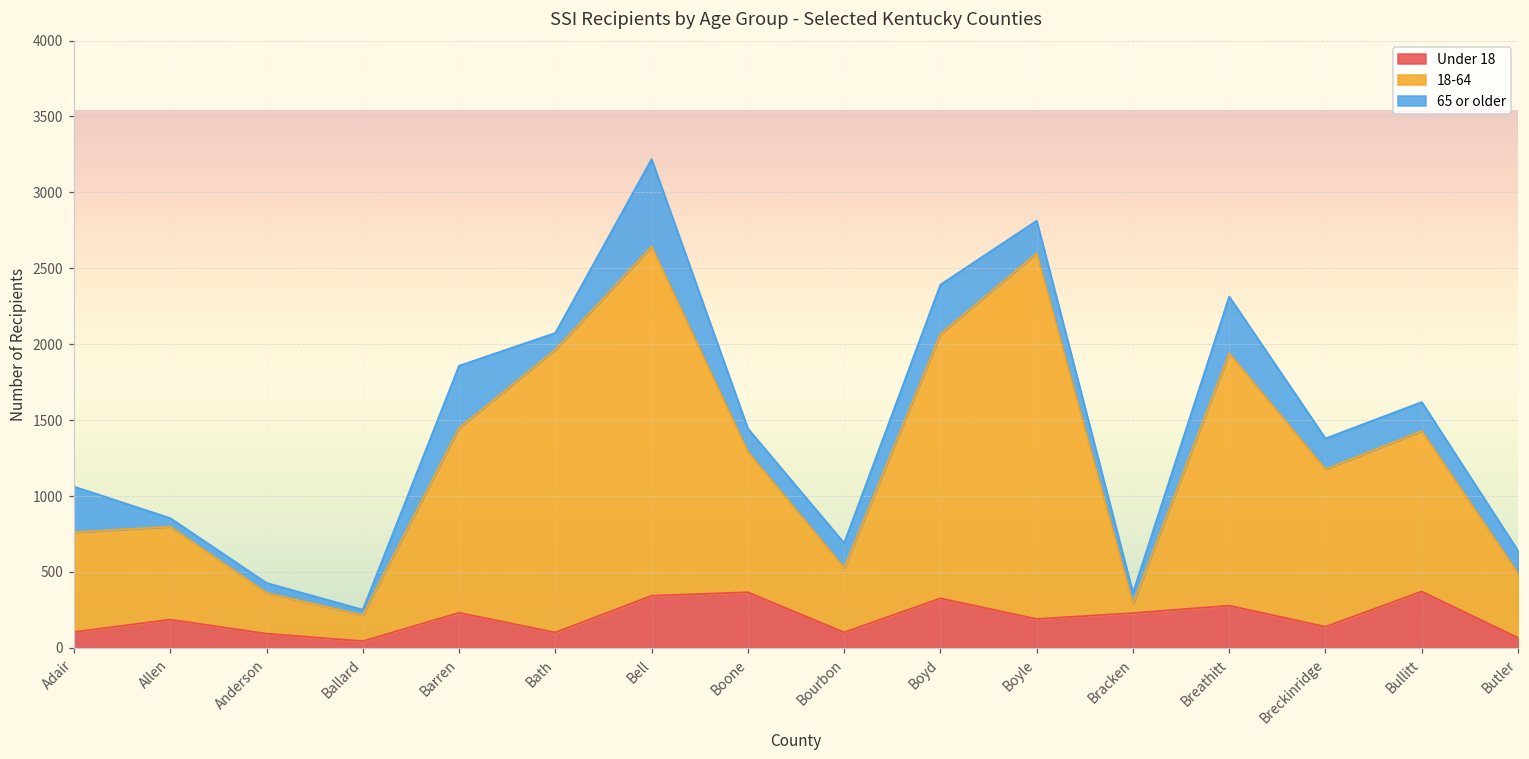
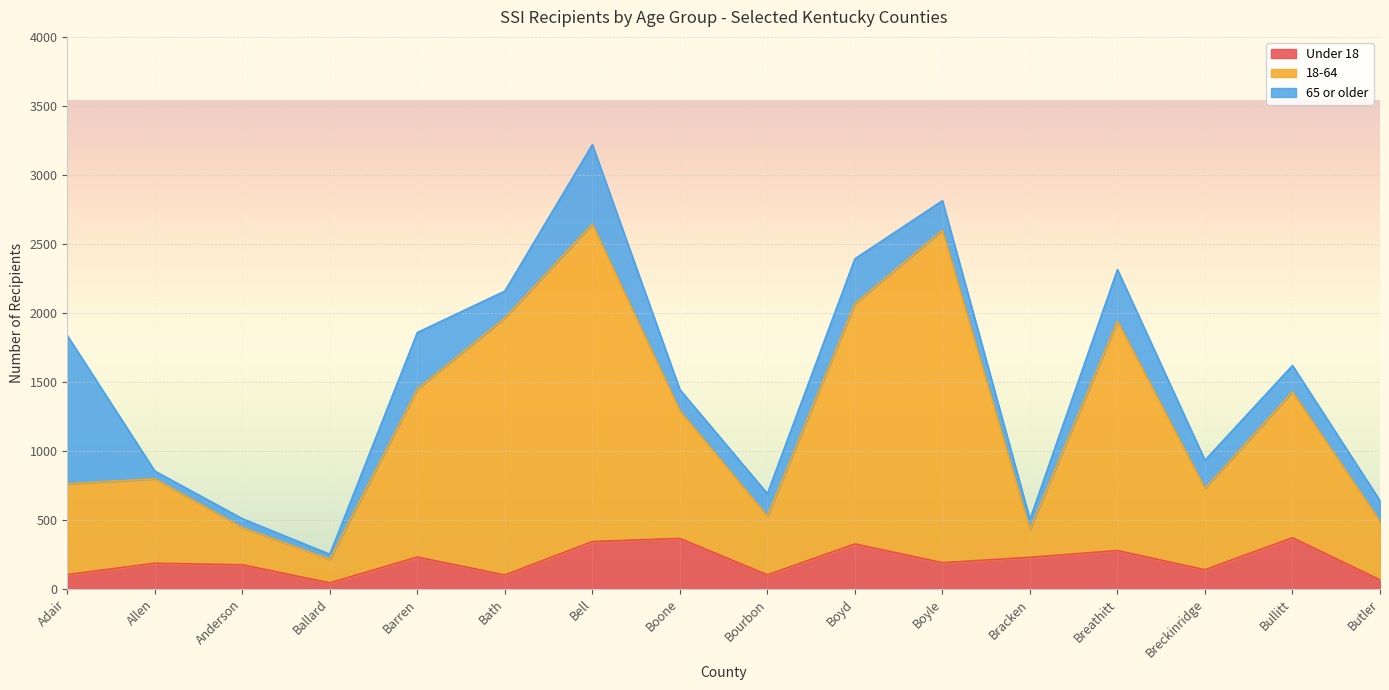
  {
    "Under 18": {
      "Adair": 100,
      "Allen": 190,
-     "Anderson": 90,
+     "Anderson": 180,
      "Ballard": 40,
      "Barren": 230,
      "Bath": 100,
      "Bell": 340,
      "Boone": 370,
      "Bourbon": 100,
      "Boyd": 330,
      "Boyle": 190,
      "Bracken": 230,
      "Breathitt": 280,
      "Breckinridge": 140,
      "Bullitt": 370,
      "Butler": 70
    },
    "18-64": {
      "Adair": 660,
      "Allen": 610,
      "Anderson": 270,
      "Ballard": 170,
      "Barren": 1220,
      "Bath": 1860,
      "Bell": 2300,
      "Boone": 930,
      "Bourbon": 430,
      "Boyd": 1740,
      "Boyle": 2410,
-     "Bracken": 60,
+     "Bracken": 200,
      "Breathitt": 1660,
-     "Breckinridge": 1040,
+     "Breckinridge": 590,
      "Bullitt": 1060,
      "Butler": 420
    },
    "65 or older": {
-     "Adair": 300,
+     "Adair": 1080,
      "Allen": 60,
      "Anderson": 70,
      "Ballard": 40,
      "Barren": 410,
-     "Bath": 110,
+     "Bath": 190,
      "Bell": 580,
      "Boone": 150,
      "Bourbon": 160,
      "Boyd": 330,
      "Boyle": 220,
      "Bracken": 70,
      "Breathitt": 370,
      "Breckinridge": 200,
      "Bullitt": 190,
      "Butler": 150
    }
  }
